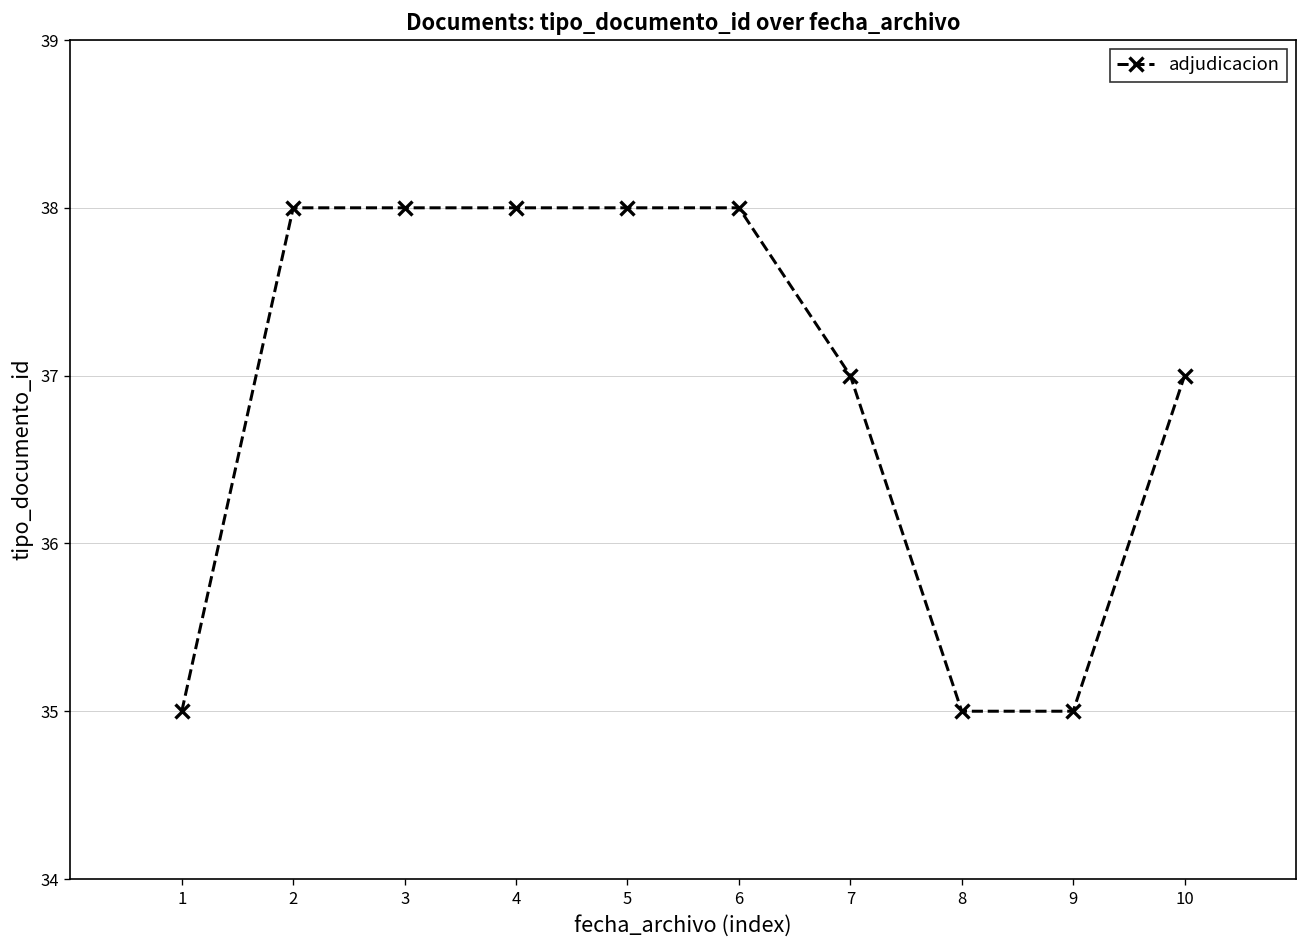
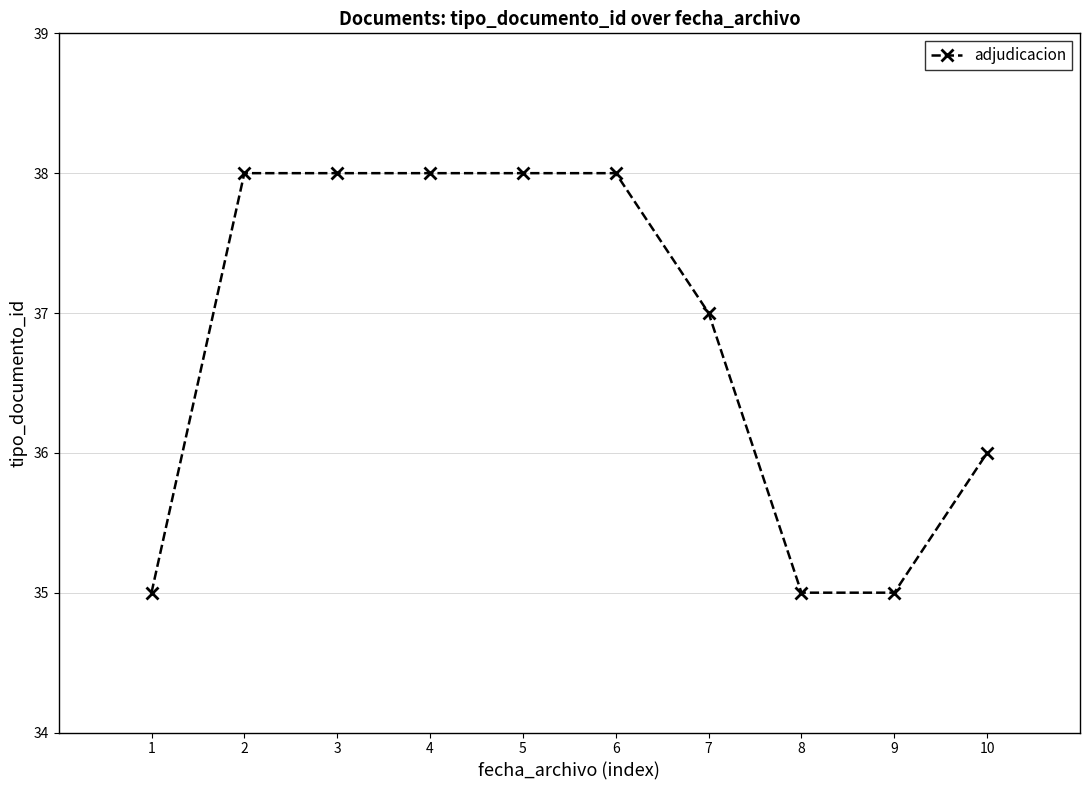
  {
    "1": 35,
    "2": 38,
    "3": 38,
    "4": 38,
    "5": 38,
    "6": 38,
    "7": 37,
    "8": 35,
    "9": 35,
-   "10": 37
+   "10": 36
  }
